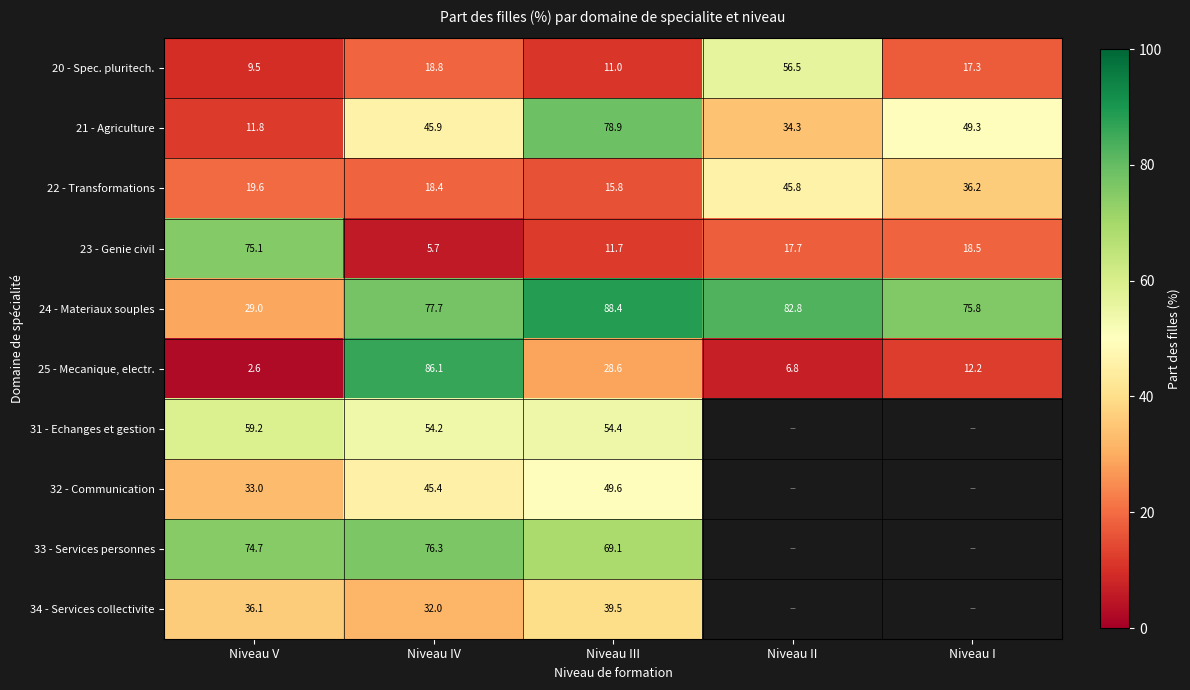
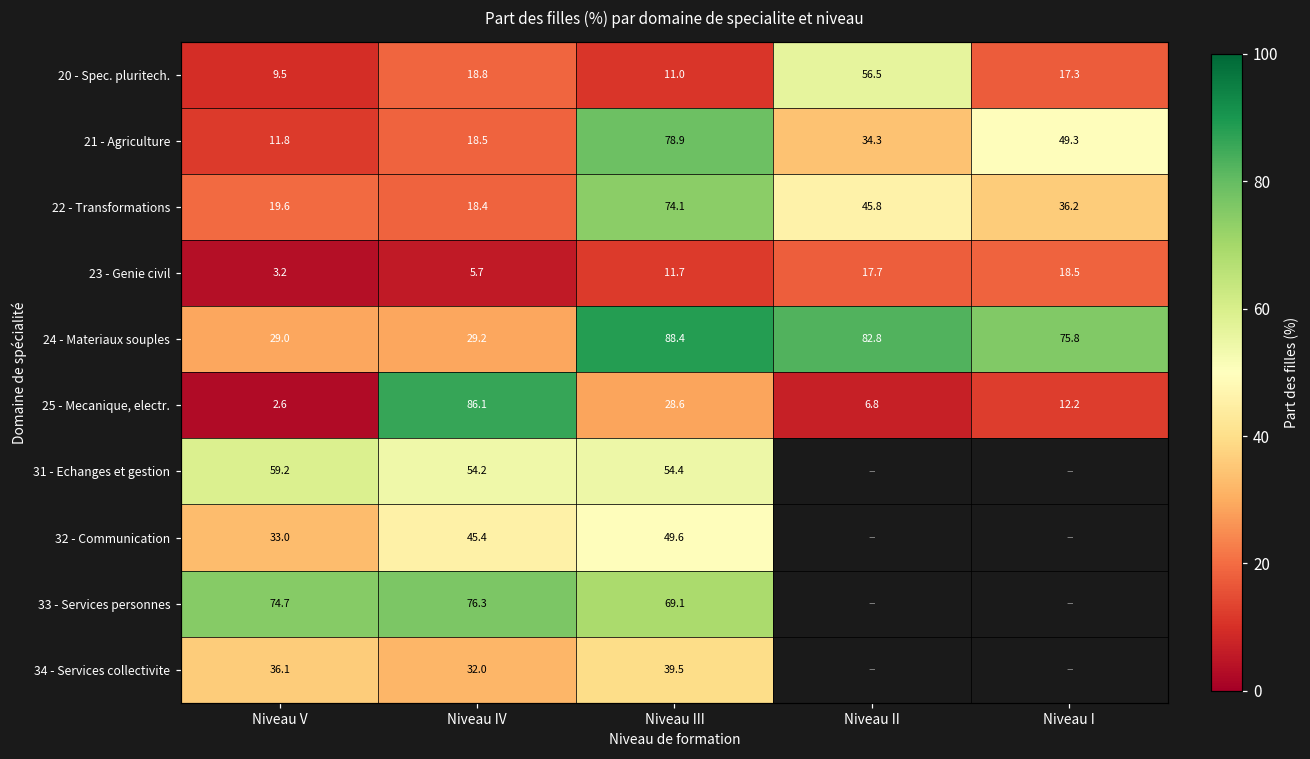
  {
    "20 - Spec. pluritech.": {
      "Niveau V": 9.5,
      "Niveau IV": 18.8,
      "Niveau III": 11.0,
      "Niveau II": 56.5,
      "Niveau I": 17.3
    },
    "21 - Agriculture": {
      "Niveau V": 11.8,
-     "Niveau IV": 45.9,
+     "Niveau IV": 18.5,
      "Niveau III": 78.9,
      "Niveau II": 34.3,
      "Niveau I": 49.3
    },
    "22 - Transformations": {
      "Niveau V": 19.6,
      "Niveau IV": 18.4,
-     "Niveau III": 15.8,
+     "Niveau III": 74.1,
      "Niveau II": 45.8,
      "Niveau I": 36.2
    },
    "23 - Genie civil": {
-     "Niveau V": 75.1,
+     "Niveau V": 3.2,
      "Niveau IV": 5.7,
      "Niveau III": 11.7,
      "Niveau II": 17.7,
      "Niveau I": 18.5
    },
    "24 - Materiaux souples": {
      "Niveau V": 29.0,
-     "Niveau IV": 77.7,
+     "Niveau IV": 29.2,
      "Niveau III": 88.4,
      "Niveau II": 82.8,
      "Niveau I": 75.8
    },
    "25 - Mecanique, electr.": {
      "Niveau V": 2.6,
      "Niveau IV": 86.1,
      "Niveau III": 28.6,
      "Niveau II": 6.8,
      "Niveau I": 12.2
    },
    "31 - Echanges et gestion": {
      "Niveau V": 59.2,
      "Niveau IV": 54.2,
      "Niveau III": 54.4
    },
    "32 - Communication": {
      "Niveau V": 33.0,
      "Niveau IV": 45.4,
      "Niveau III": 49.6
    },
    "33 - Services personnes": {
      "Niveau V": 74.7,
      "Niveau IV": 76.3,
      "Niveau III": 69.1
    },
    "34 - Services collectivite": {
      "Niveau V": 36.1,
      "Niveau IV": 32.0,
      "Niveau III": 39.5
    }
  }
